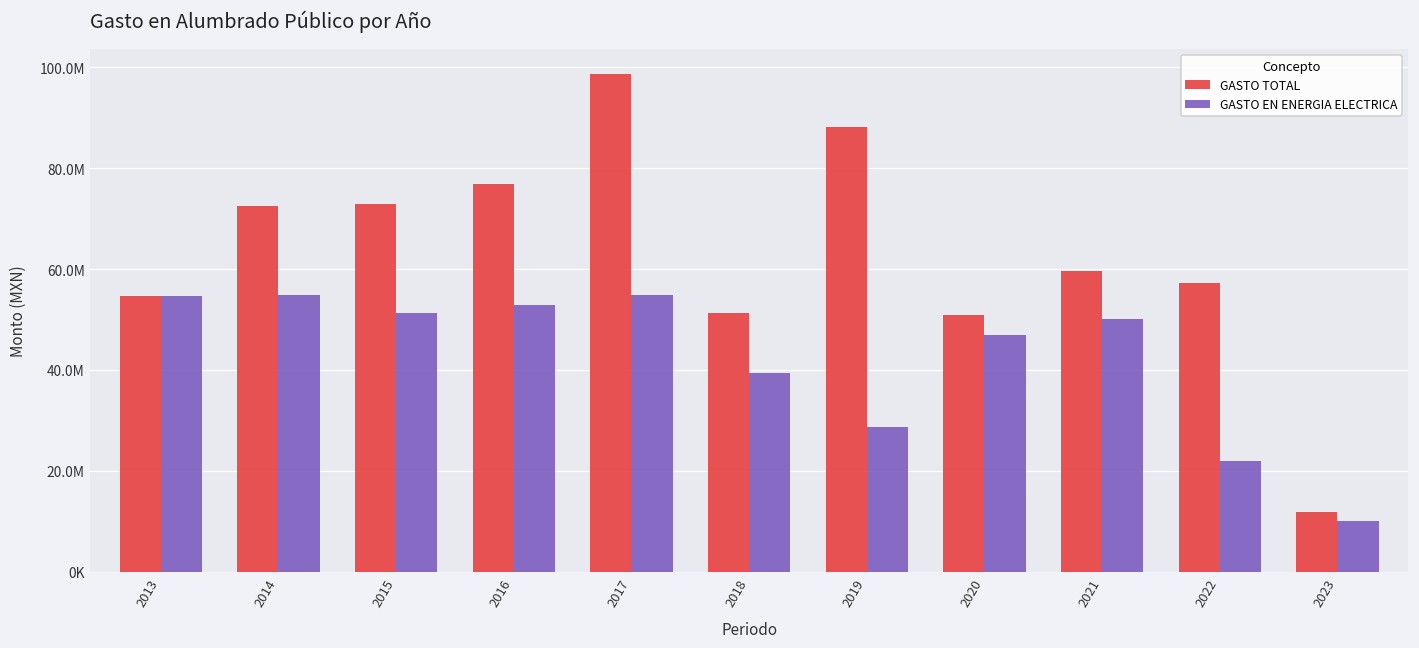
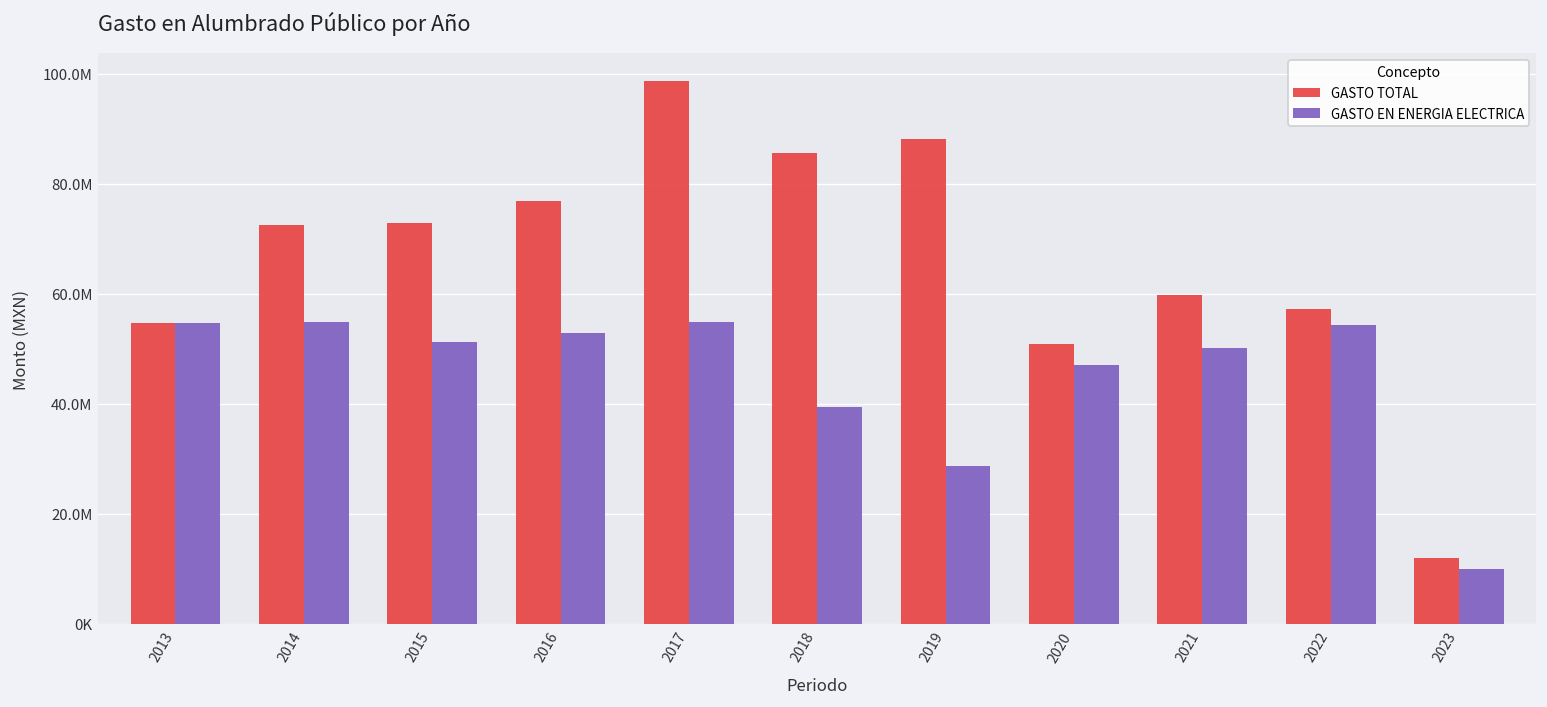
  {
    "GASTO TOTAL": {
      "2013": 55000000,
      "2014": 72000000,
      "2015": 73000000,
      "2016": 77000000,
      "2017": 99000000,
-     "2018": 51000000,
+     "2018": 86000000,
      "2019": 88000000,
      "2020": 51000000,
      "2021": 60000000,
      "2022": 57000000,
      "2023": 12000000
    },
    "GASTO EN ENERGIA ELECTRICA": {
      "2013": 55000000,
      "2014": 55000000,
      "2015": 51000000,
      "2016": 53000000,
      "2017": 55000000,
      "2018": 39000000,
      "2019": 29000000,
      "2020": 47000000,
      "2021": 50000000,
-     "2022": 22000000,
+     "2022": 54000000,
      "2023": 10000000
    }
  }
